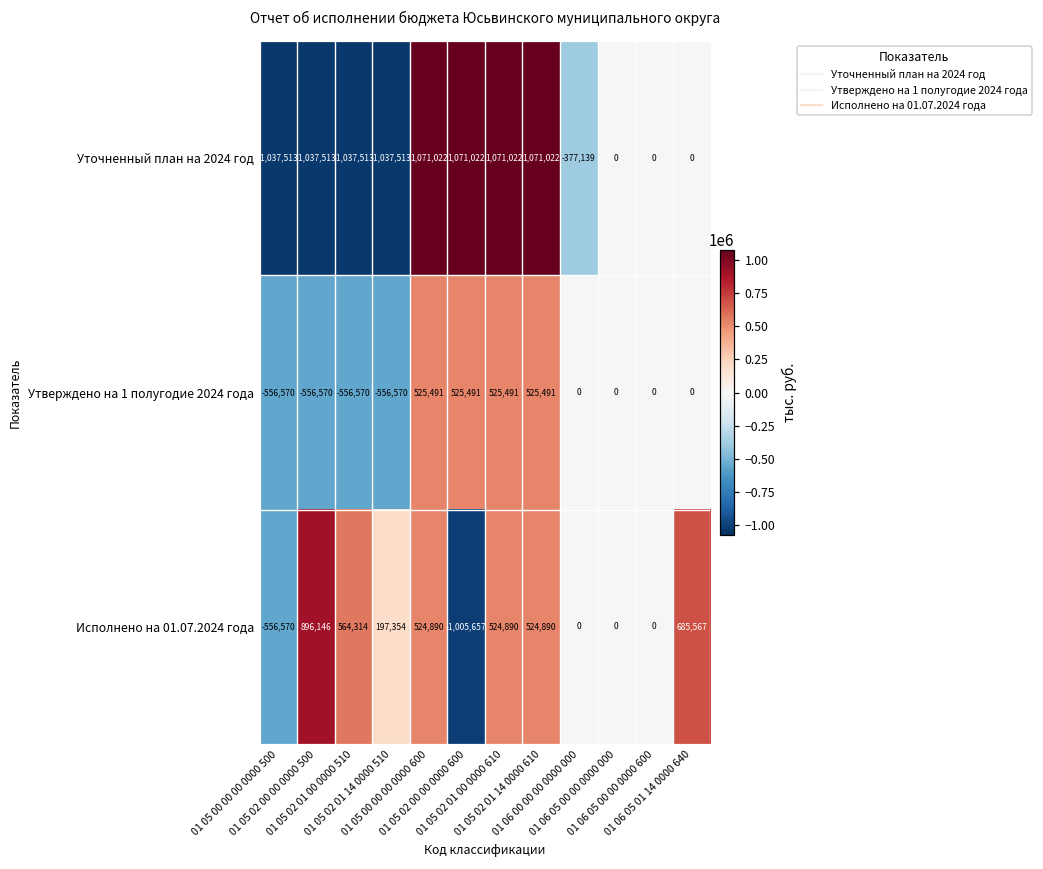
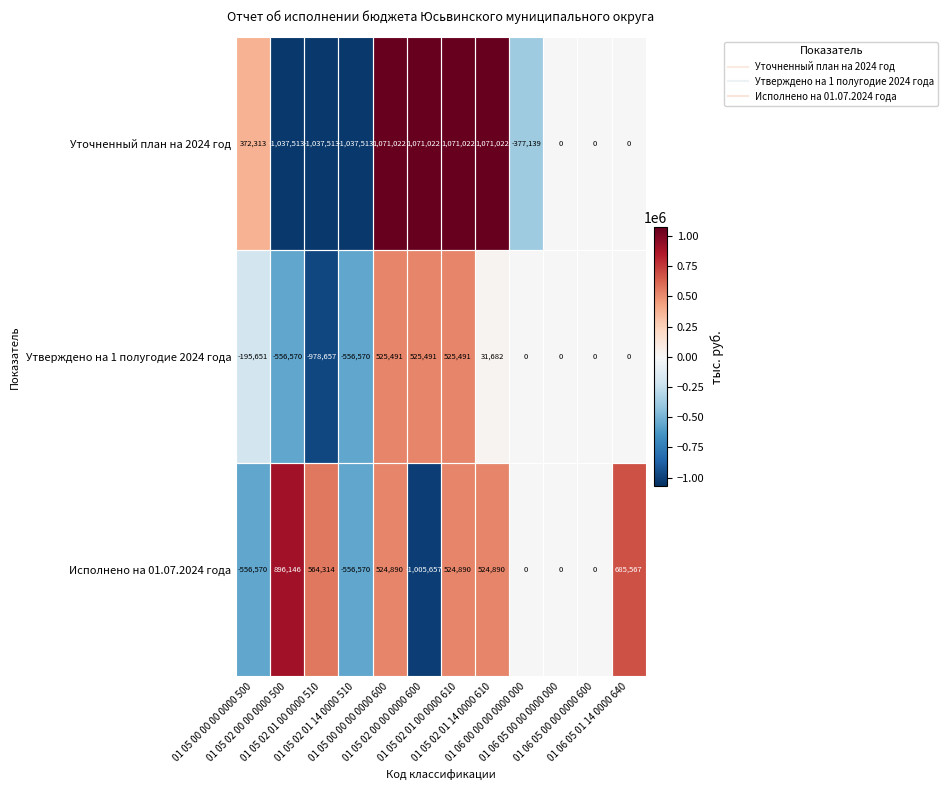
  {
    "Уточненный план на 2024 год": {
-     "01 05 00 00 00 0000 500": "-1,037,513",
+     "01 05 00 00 00 0000 500": "372,313",
      "01 05 02 00 00 0000 500": "-1,037,513",
      "01 05 02 01 00 0000 510": "-1,037,513",
      "01 05 02 01 14 0000 510": "-1,037,513",
      "01 05 00 00 00 0000 600": "1,071,022",
      "01 05 02 00 00 0000 600": "1,071,022",
      "01 05 02 01 00 0000 610": "1,071,022",
      "01 05 02 01 14 0000 610": "1,071,022",
      "01 06 00 00 00 0000 000": "-377,139",
      "01 06 05 00 00 0000 000": "0",
      "01 06 05 00 00 0000 600": "0",
      "01 06 05 01 14 0000 640": "0"
    },
    "Утверждено на 1 полугодие 2024 года": {
-     "01 05 00 00 00 0000 500": "-556,570",
+     "01 05 00 00 00 0000 500": "-195,651",
      "01 05 02 00 00 0000 500": "-556,570",
-     "01 05 02 01 00 0000 510": "-556,570",
+     "01 05 02 01 00 0000 510": "-978,657",
      "01 05 02 01 14 0000 510": "-556,570",
      "01 05 00 00 00 0000 600": "525,491",
      "01 05 02 00 00 0000 600": "525,491",
      "01 05 02 01 00 0000 610": "525,491",
-     "01 05 02 01 14 0000 610": "525,491",
+     "01 05 02 01 14 0000 610": "31,682",
      "01 06 00 00 00 0000 000": "0",
      "01 06 05 00 00 0000 000": "0",
      "01 06 05 00 00 0000 600": "0",
      "01 06 05 01 14 0000 640": "0"
    },
    "Исполнено на 01.07.2024 года": {
      "01 05 00 00 00 0000 500": "-556,570",
      "01 05 02 00 00 0000 500": "896,146",
      "01 05 02 01 00 0000 510": "564,314",
-     "01 05 02 01 14 0000 510": "197,354",
+     "01 05 02 01 14 0000 510": "-556,570",
      "01 05 00 00 00 0000 600": "524,890",
      "01 05 02 00 00 0000 600": "-1,005,657",
      "01 05 02 01 00 0000 610": "524,890",
      "01 05 02 01 14 0000 610": "524,890",
      "01 06 00 00 00 0000 000": "0",
      "01 06 05 00 00 0000 000": "0",
      "01 06 05 00 00 0000 600": "0",
      "01 06 05 01 14 0000 640": "685,567"
    }
  }
